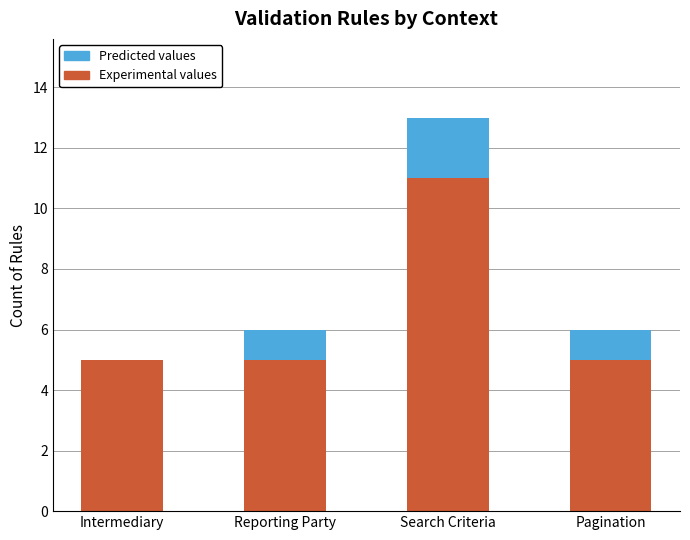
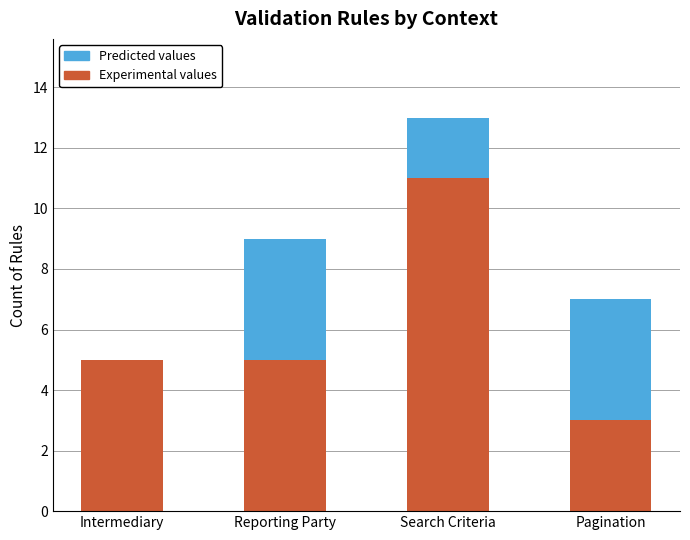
  {
    "Experimental values": {
      "Intermediary": 5,
      "Reporting Party": 5,
      "Search Criteria": 11,
-     "Pagination": 5
+     "Pagination": 3
    },
    "Predicted values": {
      "Intermediary": 0,
-     "Reporting Party": 1,
+     "Reporting Party": 4,
      "Search Criteria": 2,
-     "Pagination": 1
+     "Pagination": 4
    }
  }
